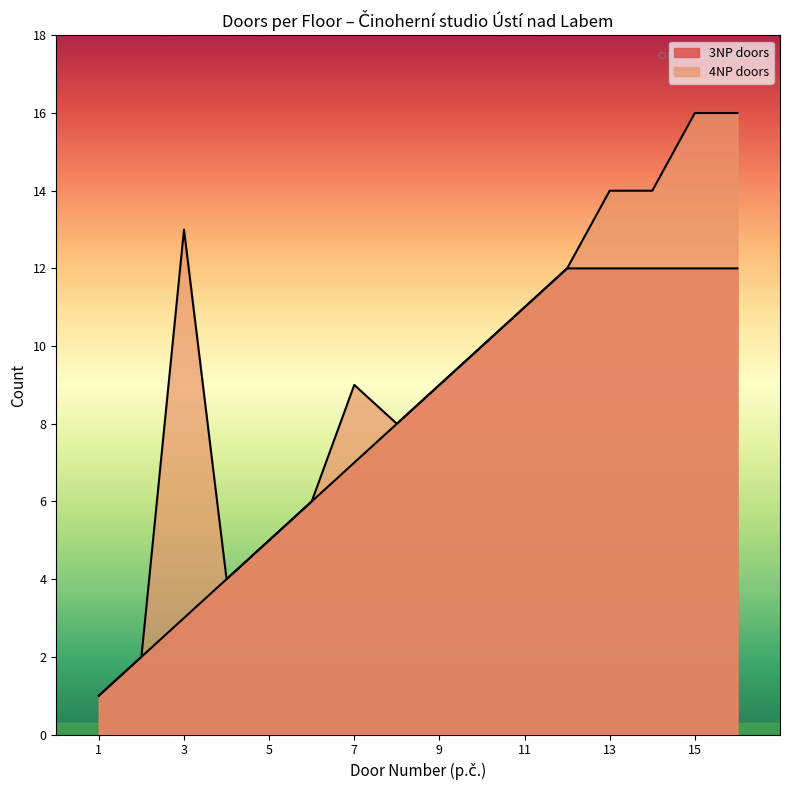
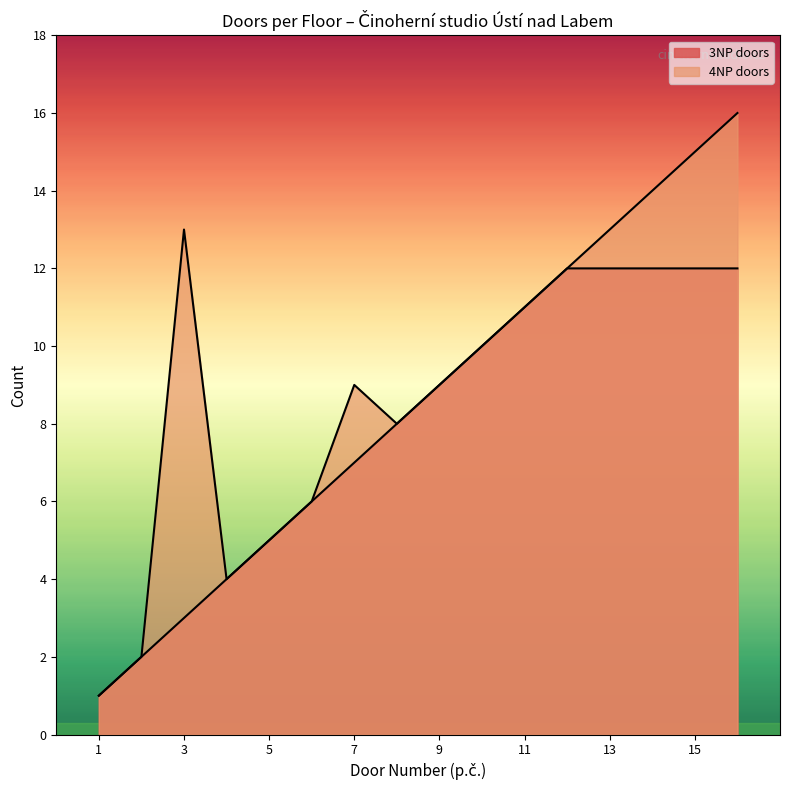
  {
    "3NP doors": {
      "3": 3,
      "7": 7,
      "13": 12,
      "15": 12
    },
    "4NP doors": {
      "3": 13,
      "7": 9,
-     "13": 14,
-     "15": 16
+     "13": 13,
+     "15": 15
    }
  }
